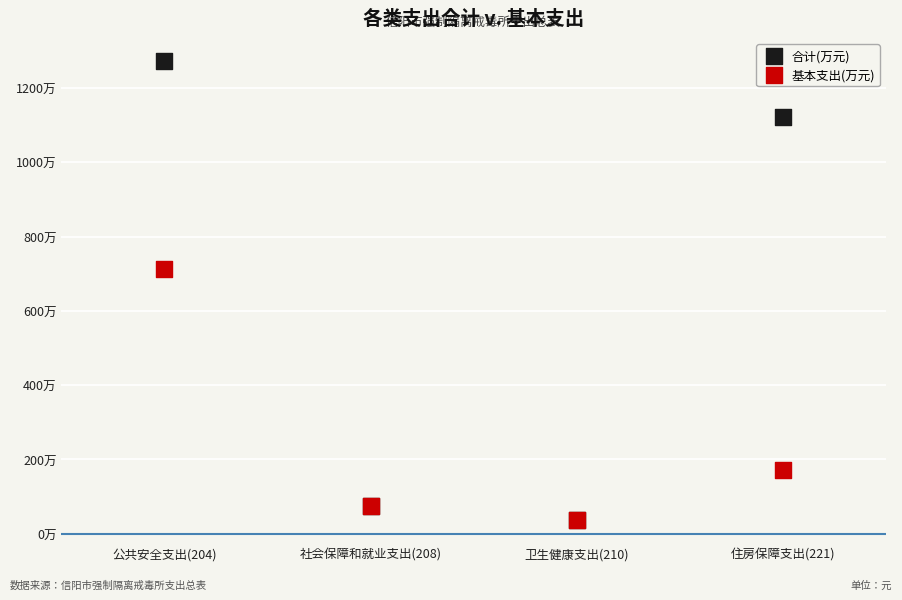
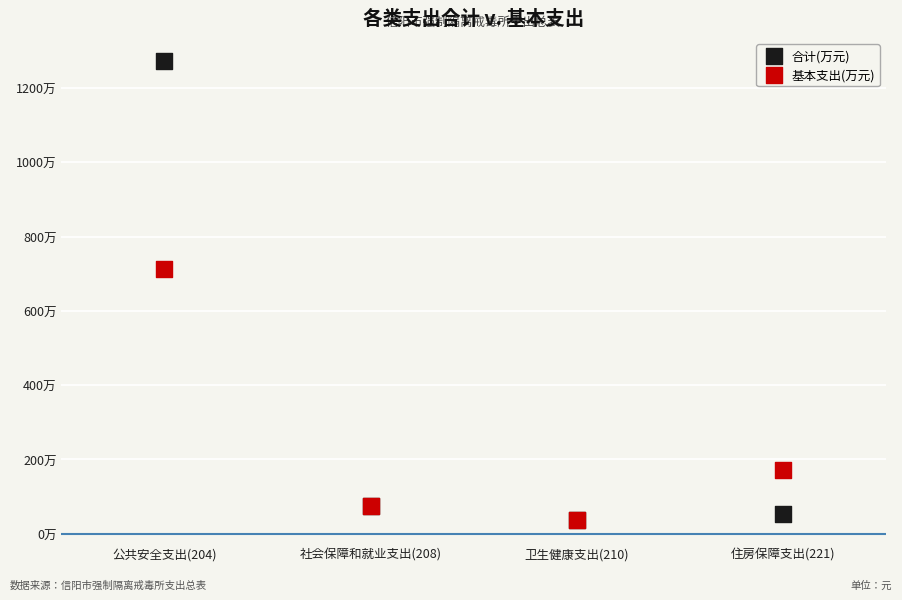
  {
    "合计(万元)": {
-     "住房保障支出(221)": "1120万"
+     "住房保障支出(221)": "50万"
    }
  }
